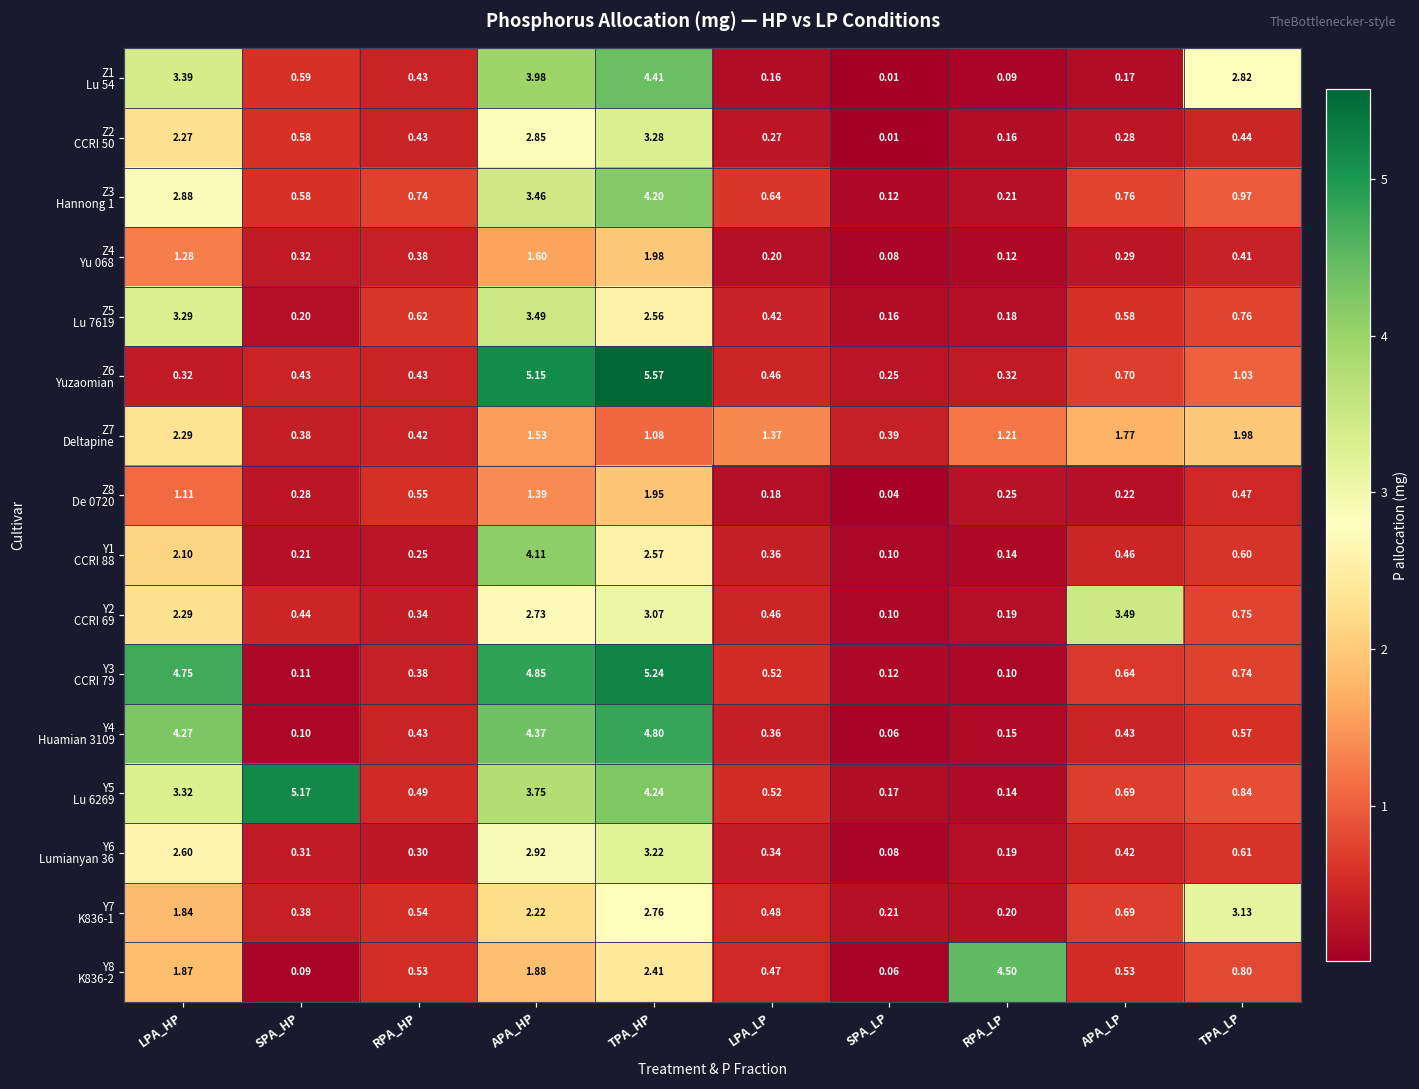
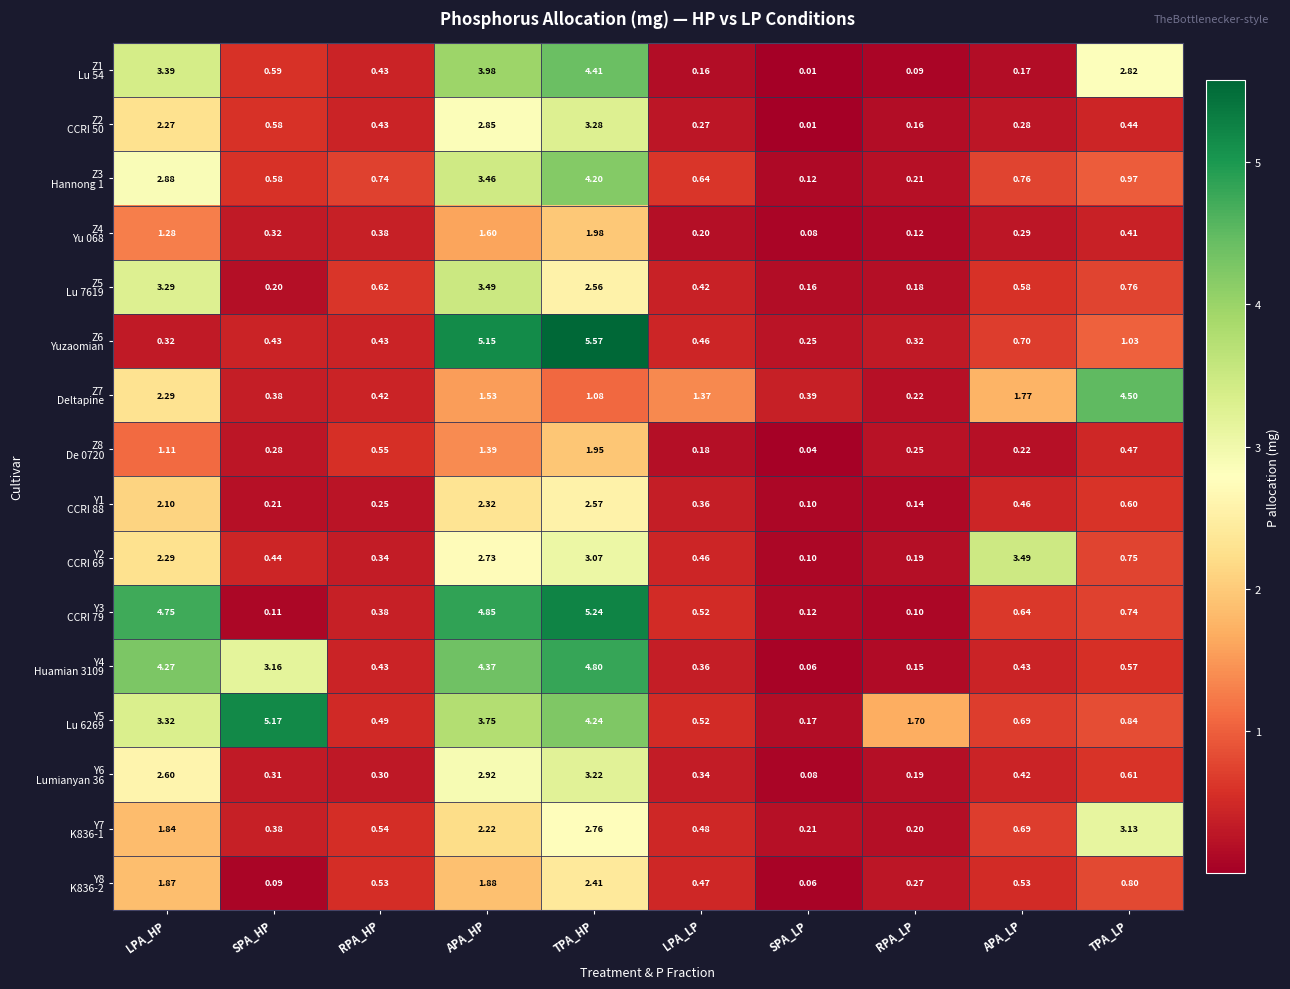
  {
    "Z1 Lu 54": {
      "LPA_HP": 3.39,
      "SPA_HP": 0.59,
      "RPA_HP": 0.43,
      "APA_HP": 3.98,
      "TPA_HP": 4.41,
      "LPA_LP": 0.16,
      "SPA_LP": 0.01,
      "RPA_LP": 0.09,
      "APA_LP": 0.17,
      "TPA_LP": 2.82
    },
    "Z2 CCRI 50": {
      "LPA_HP": 2.27,
      "SPA_HP": 0.58,
      "RPA_HP": 0.43,
      "APA_HP": 2.85,
      "TPA_HP": 3.28,
      "LPA_LP": 0.27,
      "SPA_LP": 0.01,
      "RPA_LP": 0.16,
      "APA_LP": 0.28,
      "TPA_LP": 0.44
    },
    "Z3 Hannong 1": {
      "LPA_HP": 2.88,
      "SPA_HP": 0.58,
      "RPA_HP": 0.74,
      "APA_HP": 3.46,
      "TPA_HP": 4.20,
      "LPA_LP": 0.64,
      "SPA_LP": 0.12,
      "RPA_LP": 0.21,
      "APA_LP": 0.76,
      "TPA_LP": 0.97
    },
    "Z4 Yu 068": {
      "LPA_HP": 1.28,
      "SPA_HP": 0.32,
      "RPA_HP": 0.38,
      "APA_HP": 1.60,
      "TPA_HP": 1.98,
      "LPA_LP": 0.20,
      "SPA_LP": 0.08,
      "RPA_LP": 0.12,
      "APA_LP": 0.29,
      "TPA_LP": 0.41
    },
    "Z5 Lu 7619": {
      "LPA_HP": 3.29,
      "SPA_HP": 0.20,
      "RPA_HP": 0.62,
      "APA_HP": 3.49,
      "TPA_HP": 2.56,
      "LPA_LP": 0.42,
      "SPA_LP": 0.16,
      "RPA_LP": 0.18,
      "APA_LP": 0.58,
      "TPA_LP": 0.76
    },
    "Z6 Yuzaomian": {
      "LPA_HP": 0.32,
      "SPA_HP": 0.43,
      "RPA_HP": 0.43,
      "APA_HP": 5.15,
      "TPA_HP": 5.57,
      "LPA_LP": 0.46,
      "SPA_LP": 0.25,
      "RPA_LP": 0.32,
      "APA_LP": 0.70,
      "TPA_LP": 1.03
    },
    "Z7 Deltapine": {
      "LPA_HP": 2.29,
      "SPA_HP": 0.38,
      "RPA_HP": 0.42,
      "APA_HP": 1.53,
      "TPA_HP": 1.08,
      "LPA_LP": 1.37,
      "SPA_LP": 0.39,
-     "RPA_LP": 1.21,
+     "RPA_LP": 0.22,
      "APA_LP": 1.77,
-     "TPA_LP": 1.98
+     "TPA_LP": 4.50
    },
    "Z8 De 0720": {
      "LPA_HP": 1.11,
      "SPA_HP": 0.28,
      "RPA_HP": 0.55,
      "APA_HP": 1.39,
      "TPA_HP": 1.95,
      "LPA_LP": 0.18,
      "SPA_LP": 0.04,
      "RPA_LP": 0.25,
      "APA_LP": 0.22,
      "TPA_LP": 0.47
    },
    "Y1 CCRI 88": {
      "LPA_HP": 2.10,
      "SPA_HP": 0.21,
      "RPA_HP": 0.25,
-     "APA_HP": 4.11,
+     "APA_HP": 2.32,
      "TPA_HP": 2.57,
      "LPA_LP": 0.36,
      "SPA_LP": 0.10,
      "RPA_LP": 0.14,
      "APA_LP": 0.46,
      "TPA_LP": 0.60
    },
    "Y2 CCRI 69": {
      "LPA_HP": 2.29,
      "SPA_HP": 0.44,
      "RPA_HP": 0.34,
      "APA_HP": 2.73,
      "TPA_HP": 3.07,
      "LPA_LP": 0.46,
      "SPA_LP": 0.10,
      "RPA_LP": 0.19,
      "APA_LP": 3.49,
      "TPA_LP": 0.75
    },
    "Y3 CCRI 79": {
      "LPA_HP": 4.75,
      "SPA_HP": 0.11,
      "RPA_HP": 0.38,
      "APA_HP": 4.85,
      "TPA_HP": 5.24,
      "LPA_LP": 0.52,
      "SPA_LP": 0.12,
      "RPA_LP": 0.10,
      "APA_LP": 0.64,
      "TPA_LP": 0.74
    },
    "Y4 Huamian 3109": {
      "LPA_HP": 4.27,
-     "SPA_HP": 0.10,
+     "SPA_HP": 3.16,
      "RPA_HP": 0.43,
      "APA_HP": 4.37,
      "TPA_HP": 4.80,
      "LPA_LP": 0.36,
      "SPA_LP": 0.06,
      "RPA_LP": 0.15,
      "APA_LP": 0.43,
      "TPA_LP": 0.57
    },
    "Y5 Lu 6269": {
      "LPA_HP": 3.32,
      "SPA_HP": 5.17,
      "RPA_HP": 0.49,
      "APA_HP": 3.75,
      "TPA_HP": 4.24,
      "LPA_LP": 0.52,
      "SPA_LP": 0.17,
-     "RPA_LP": 0.14,
+     "RPA_LP": 1.70,
      "APA_LP": 0.69,
      "TPA_LP": 0.84
    },
    "Y6 Lumianyan 36": {
      "LPA_HP": 2.60,
      "SPA_HP": 0.31,
      "RPA_HP": 0.30,
      "APA_HP": 2.92,
      "TPA_HP": 3.22,
      "LPA_LP": 0.34,
      "SPA_LP": 0.08,
      "RPA_LP": 0.19,
      "APA_LP": 0.42,
      "TPA_LP": 0.61
    },
    "Y7 K836-1": {
      "LPA_HP": 1.84,
      "SPA_HP": 0.38,
      "RPA_HP": 0.54,
      "APA_HP": 2.22,
      "TPA_HP": 2.76,
      "LPA_LP": 0.48,
      "SPA_LP": 0.21,
      "RPA_LP": 0.20,
      "APA_LP": 0.69,
      "TPA_LP": 3.13
    },
    "Y8 K836-2": {
      "LPA_HP": 1.87,
      "SPA_HP": 0.09,
      "RPA_HP": 0.53,
      "APA_HP": 1.88,
      "TPA_HP": 2.41,
      "LPA_LP": 0.47,
      "SPA_LP": 0.06,
-     "RPA_LP": 4.50,
+     "RPA_LP": 0.27,
      "APA_LP": 0.53,
      "TPA_LP": 0.80
    }
  }
